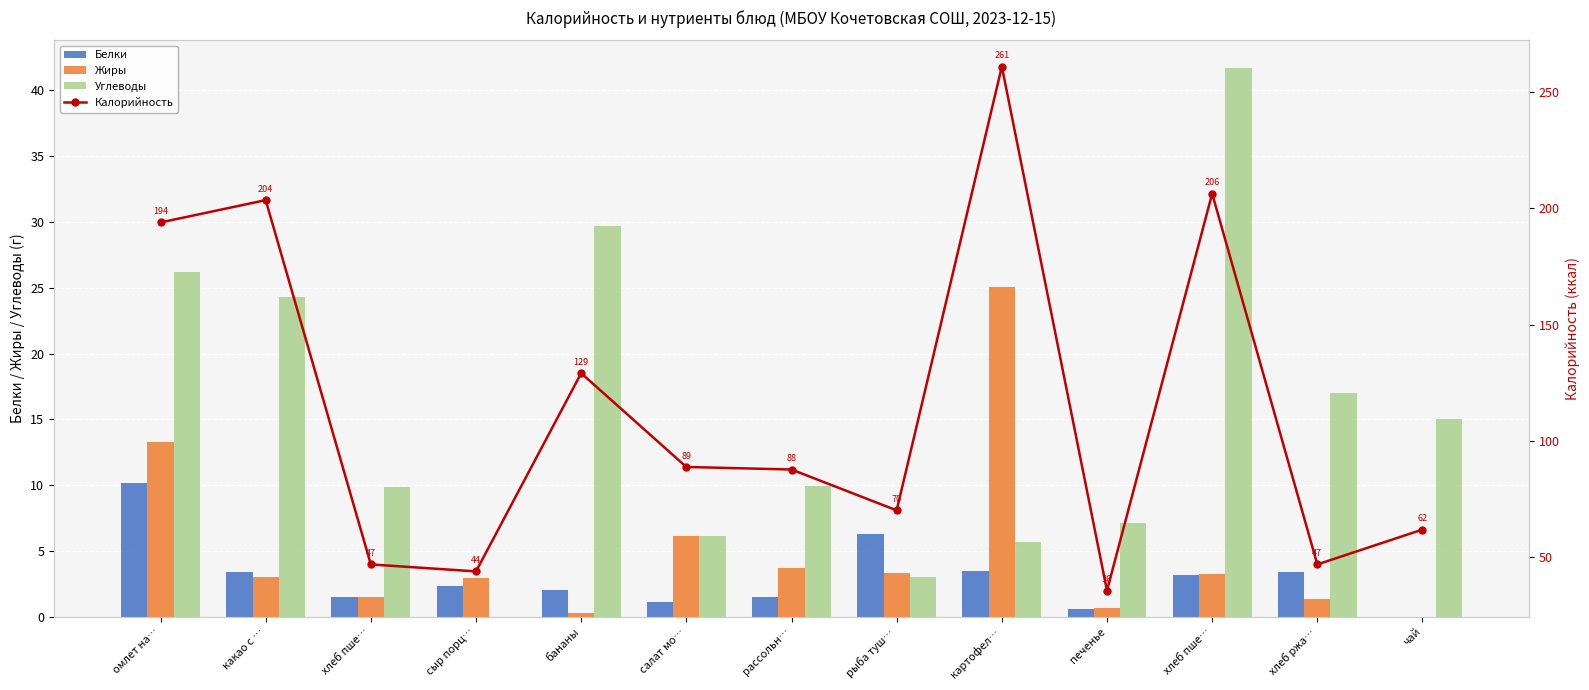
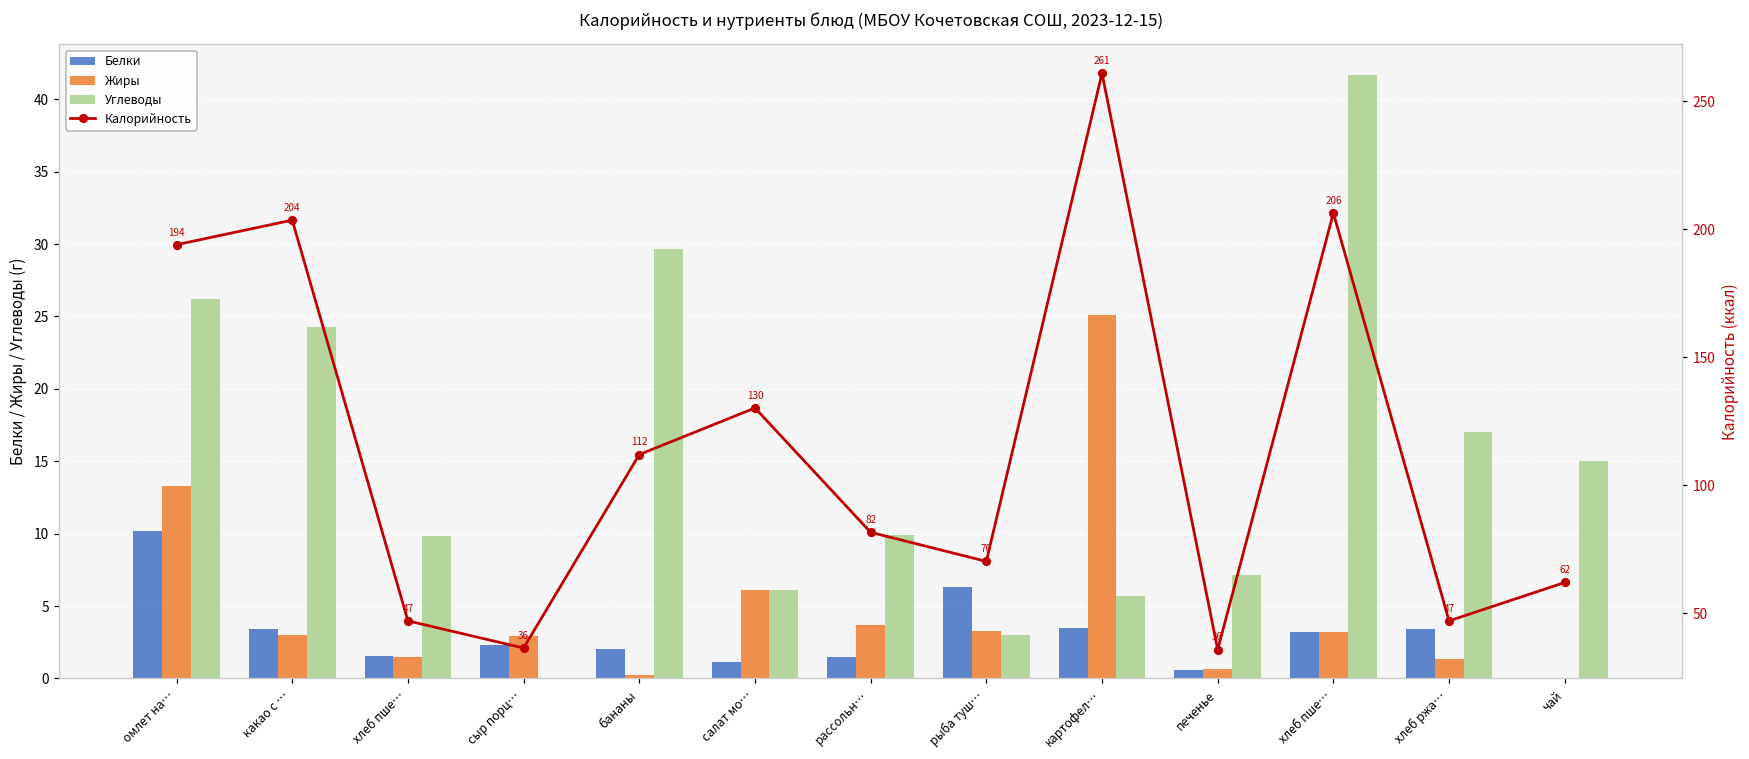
  {
    "Калорийность": {
      "омлет на…": 194,
      "какао с …": 204,
-     "сыр порц…": 44,
-     "бананы": 129,
-     "салат мо…": 89,
-     "рассольн…": 88,
+     "сыр порц…": 36,
+     "бананы": 112,
+     "салат мо…": 130,
+     "рассольн…": 82,
      "рыба туш…": 70,
      "картофел…": 261,
      "печенье": 36,
      "хлеб ржа…": 47,
      "чай": 62
    }
  }
